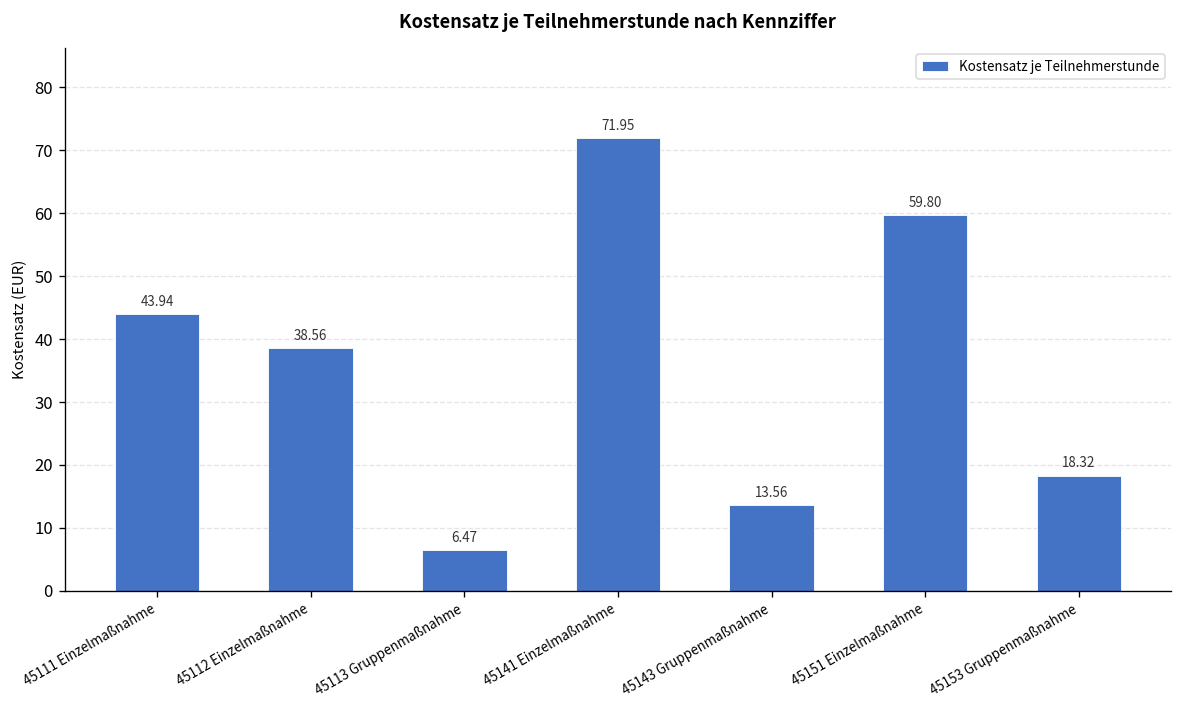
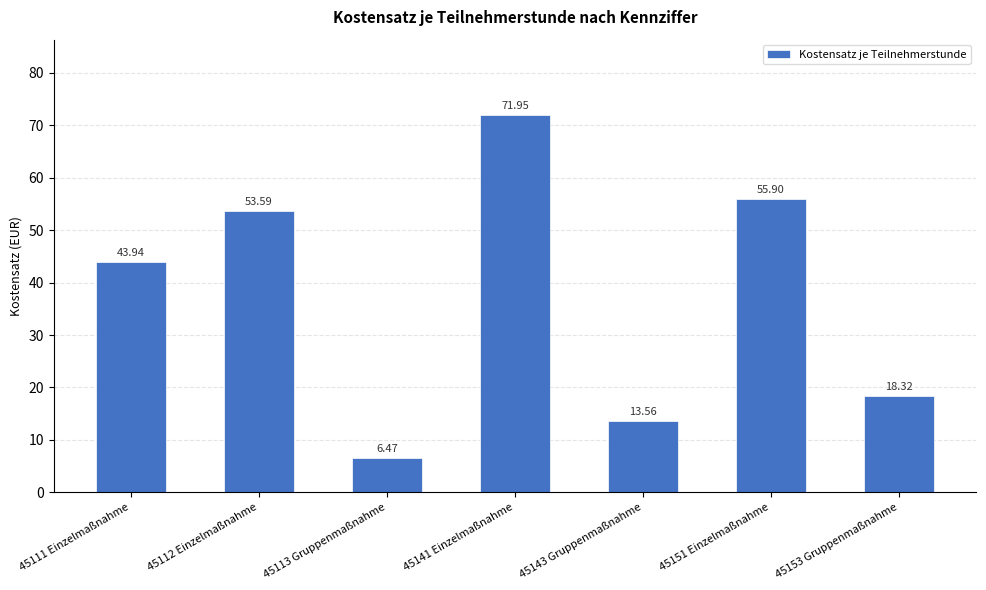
  {
    "45111 Einzelmaßnahme": 43.94,
-   "45112 Einzelmaßnahme": 38.56,
+   "45112 Einzelmaßnahme": 53.59,
    "45113 Gruppenmaßnahme": 6.47,
    "45141 Einzelmaßnahme": 71.95,
    "45143 Gruppenmaßnahme": 13.56,
-   "45151 Einzelmaßnahme": 59.80,
+   "45151 Einzelmaßnahme": 55.90,
    "45153 Gruppenmaßnahme": 18.32
  }
